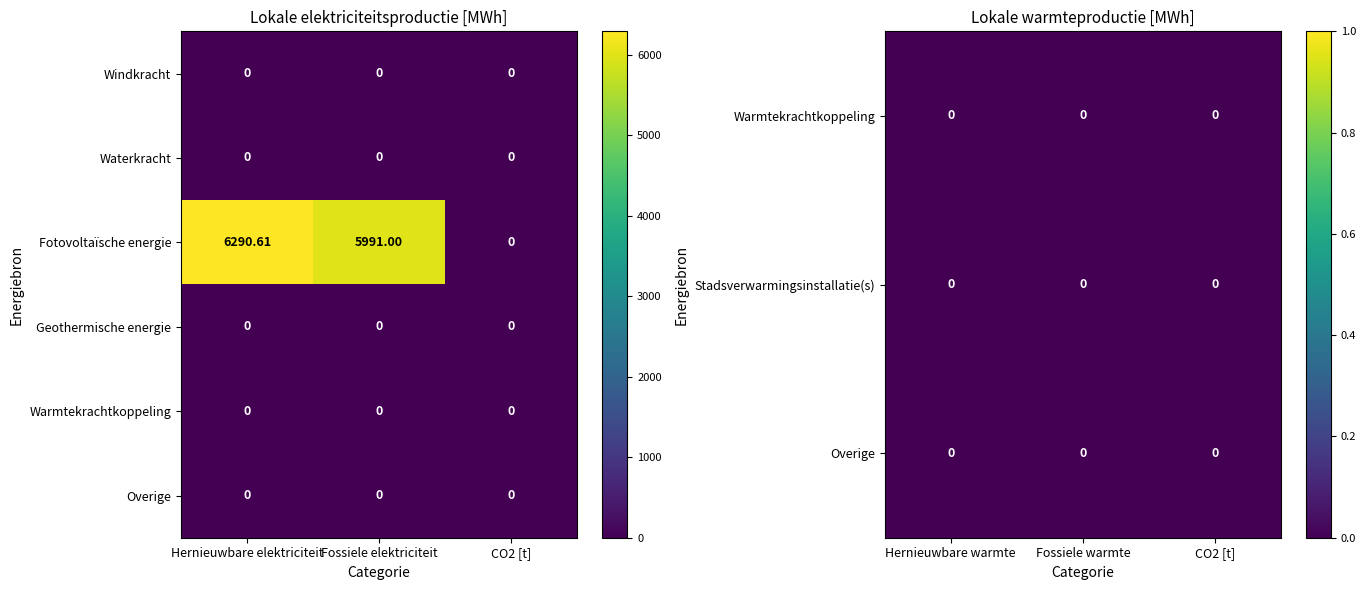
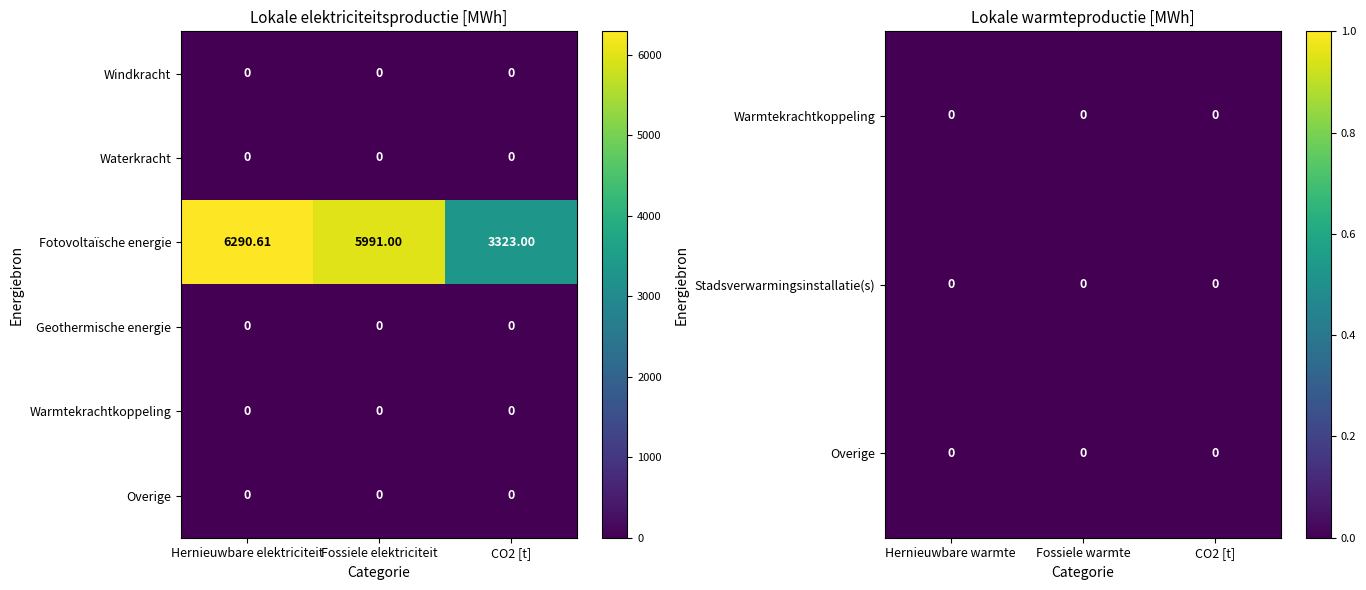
  {
    "Lokale elektriciteitsproductie [MWh]": {
      "Windkracht": {
        "Hernieuwbare elektriciteit": 0,
        "Fossiele elektriciteit": 0,
        "CO2 [t]": 0
      },
      "Waterkracht": {
        "Hernieuwbare elektriciteit": 0,
        "Fossiele elektriciteit": 0,
        "CO2 [t]": 0
      },
      "Fotovoltaïsche energie": {
        "Hernieuwbare elektriciteit": 6290.61,
        "Fossiele elektriciteit": 5991.00,
-       "CO2 [t]": 0
+       "CO2 [t]": 3323.00
      },
      "Geothermische energie": {
        "Hernieuwbare elektriciteit": 0,
        "Fossiele elektriciteit": 0,
        "CO2 [t]": 0
      },
      "Warmtekrachtkoppeling": {
        "Hernieuwbare elektriciteit": 0,
        "Fossiele elektriciteit": 0,
        "CO2 [t]": 0
      },
      "Overige": {
        "Hernieuwbare elektriciteit": 0,
        "Fossiele elektriciteit": 0,
        "CO2 [t]": 0
      }
    },
    "Lokale warmteproductie [MWh]": {
      "Warmtekrachtkoppeling": {
        "Hernieuwbare warmte": 0,
        "Fossiele warmte": 0,
        "CO2 [t]": 0
      },
      "Stadsverwarmingsinstallatie(s)": {
        "Hernieuwbare warmte": 0,
        "Fossiele warmte": 0,
        "CO2 [t]": 0
      },
      "Overige": {
        "Hernieuwbare warmte": 0,
        "Fossiele warmte": 0,
        "CO2 [t]": 0
      }
    }
  }
